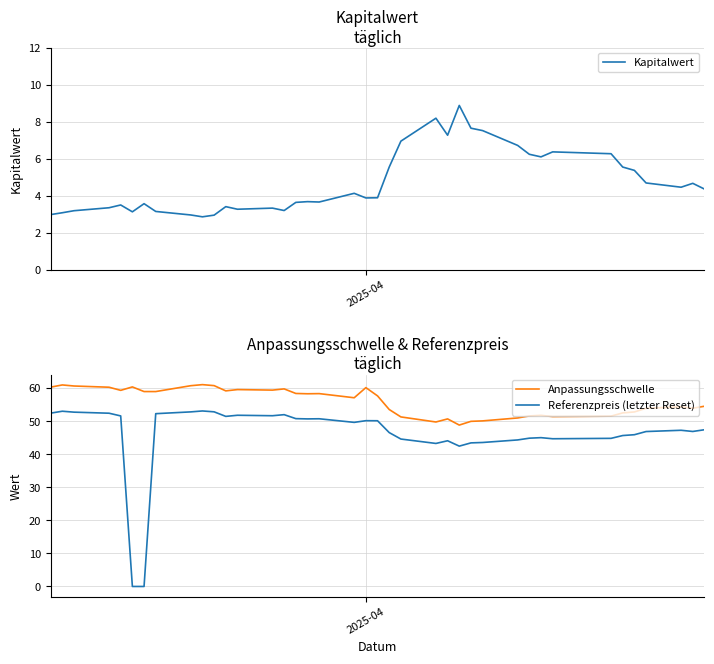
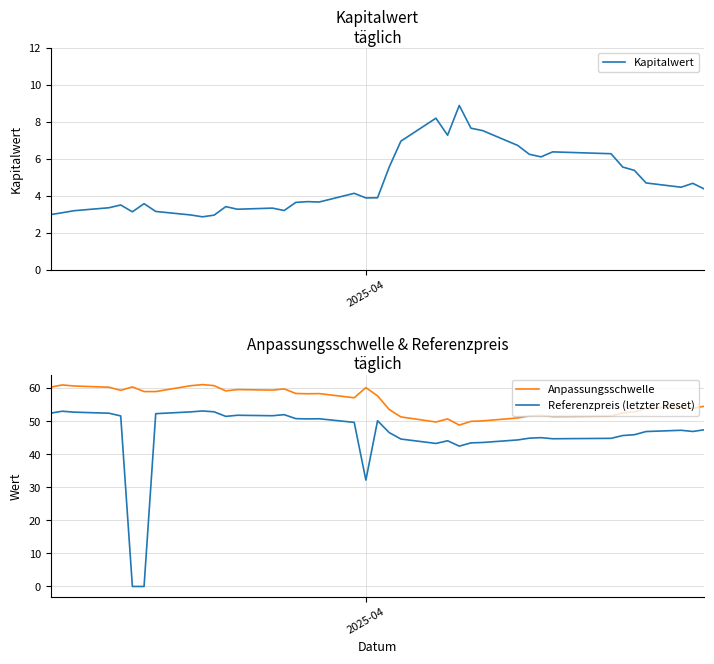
  {
    "Kapitalwert täglich": {
      "2025-04": 3.9
    },
    "Anpassungsschwelle & Referenzpreis täglich": {
      "Anpassungsschwelle": {
        "2025-04": 60
      },
      "Referenzpreis (letzter Reset)": {
-       "2025-04": 50
+       "2025-04": 32
      }
    }
  }
